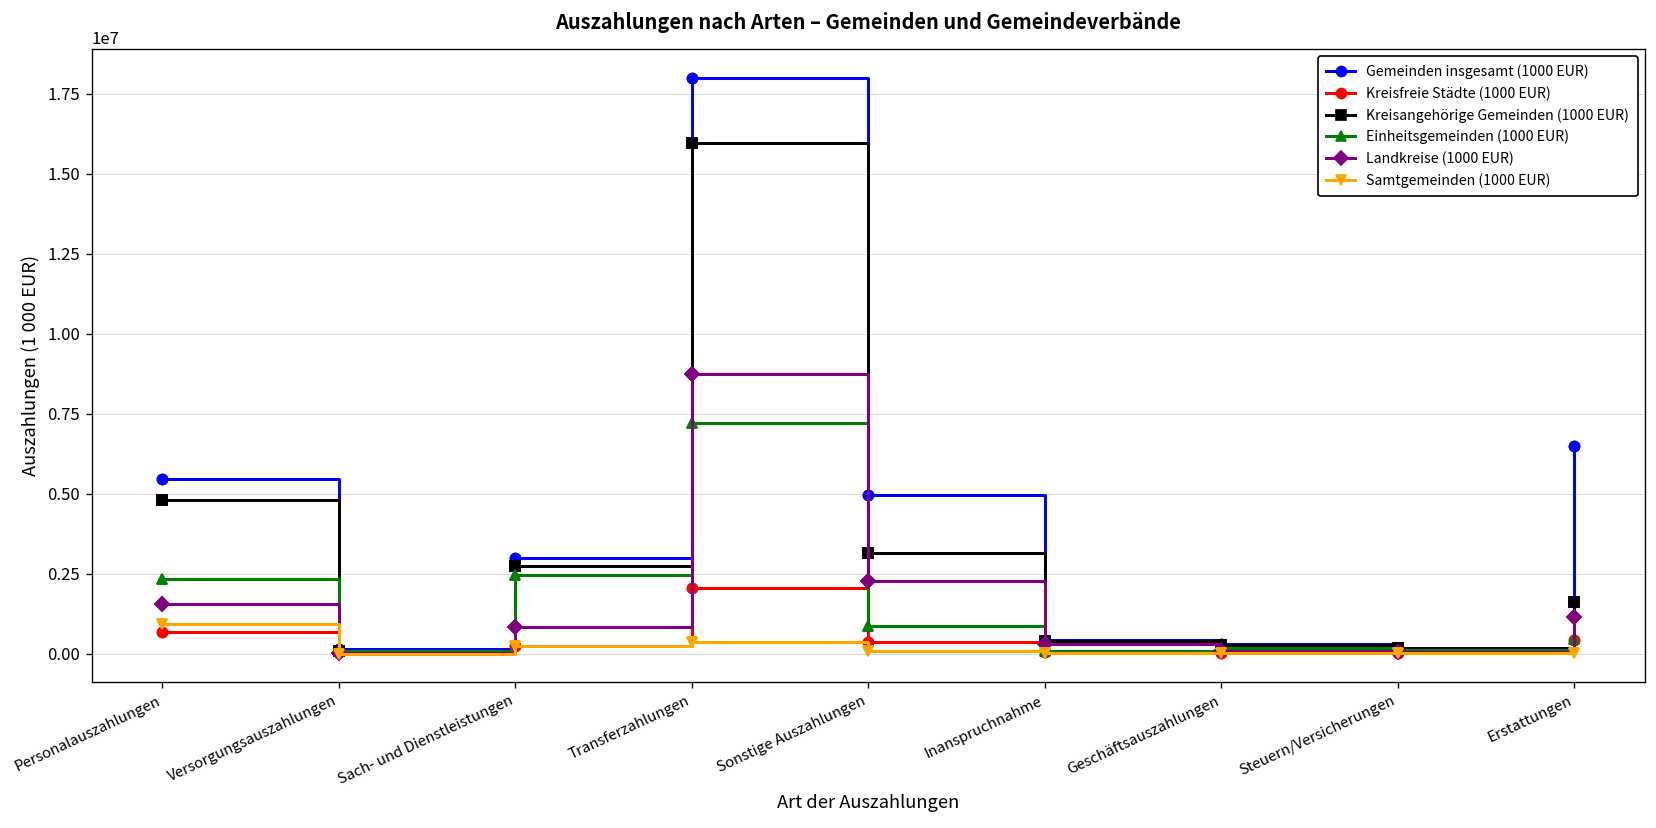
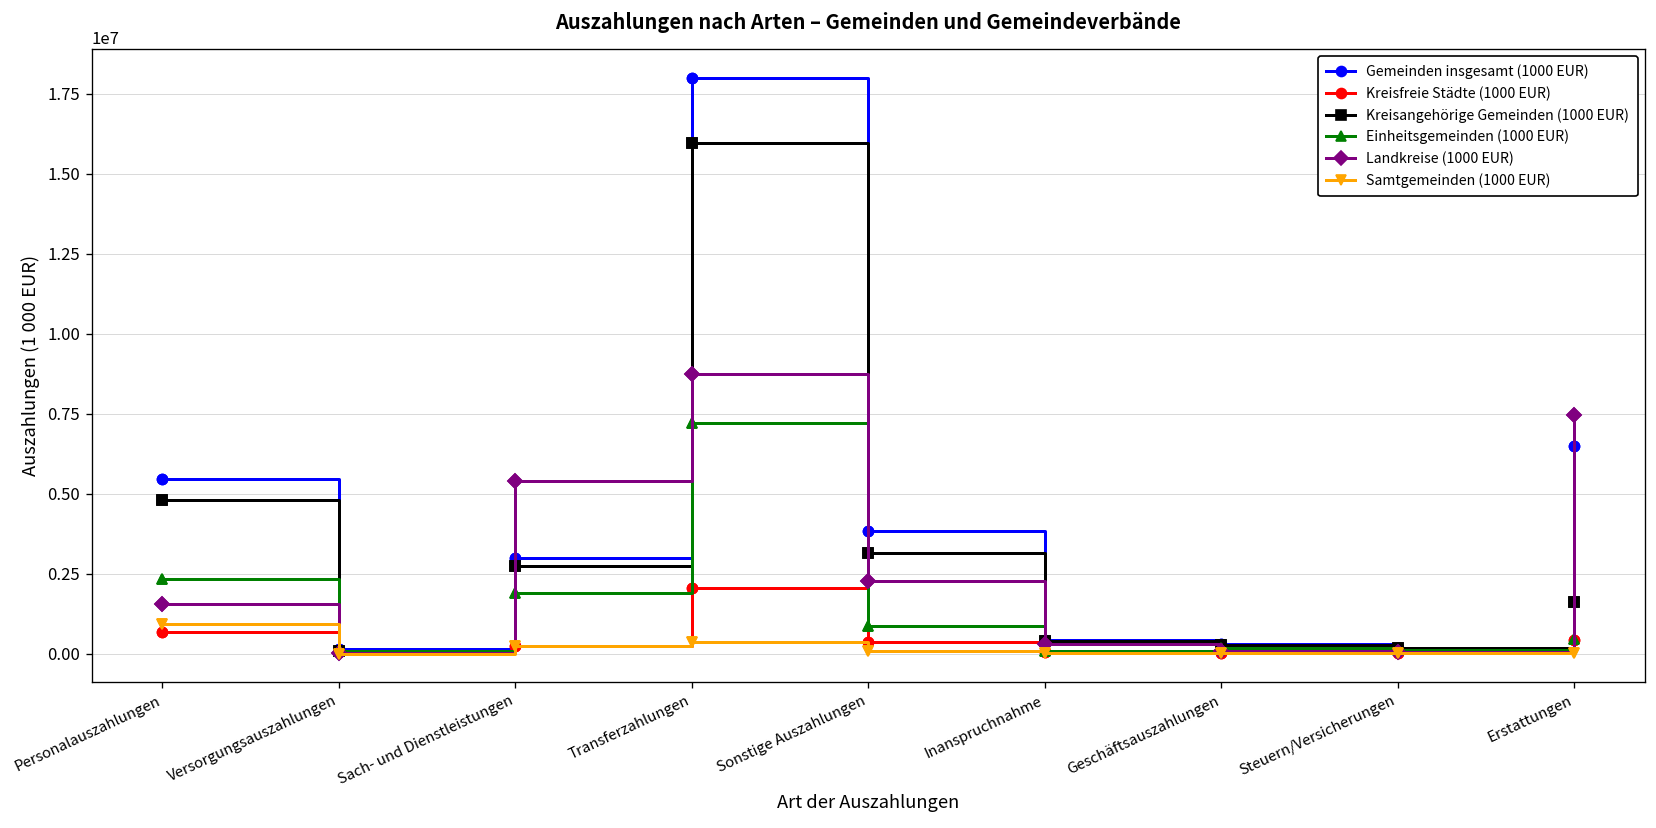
  {
    "Gemeinden insgesamt (1000 EUR)": {
      "Personalauszahlungen": 5500000,
      "Sach- und Dienstleistungen": 3000000,
      "Transferzahlungen": 18000000,
-     "Sonstige Auszahlungen": 5000000,
+     "Sonstige Auszahlungen": 3800000,
      "Erstattungen": 6500000
    },
    "Kreisfreie Städte (1000 EUR)": {
      "Personalauszahlungen": 700000,
      "Transferzahlungen": 2000000,
      "Sonstige Auszahlungen": 400000
    },
    "Kreisangehörige Gemeinden (1000 EUR)": {
      "Personalauszahlungen": 4800000,
      "Sach- und Dienstleistungen": 2700000,
      "Transferzahlungen": 16000000,
      "Sonstige Auszahlungen": 3100000,
      "Erstattungen": 1600000
    },
    "Einheitsgemeinden (1000 EUR)": {
      "Personalauszahlungen": 2300000,
-     "Sach- und Dienstleistungen": 2400000,
+     "Sach- und Dienstleistungen": 1900000,
      "Transferzahlungen": 7200000,
      "Sonstige Auszahlungen": 900000
    },
    "Landkreise (1000 EUR)": {
      "Personalauszahlungen": 1500000,
-     "Sach- und Dienstleistungen": 800000,
+     "Sach- und Dienstleistungen": 5400000,
      "Transferzahlungen": 8700000,
      "Sonstige Auszahlungen": 2300000,
-     "Erstattungen": 1200000
+     "Erstattungen": 7400000
    },
    "Samtgemeinden (1000 EUR)": {
      "Personalauszahlungen": 900000,
      "Transferzahlungen": 400000,
      "Sonstige Auszahlungen": 100000,
      "Erstattungen": 0
    }
  }
